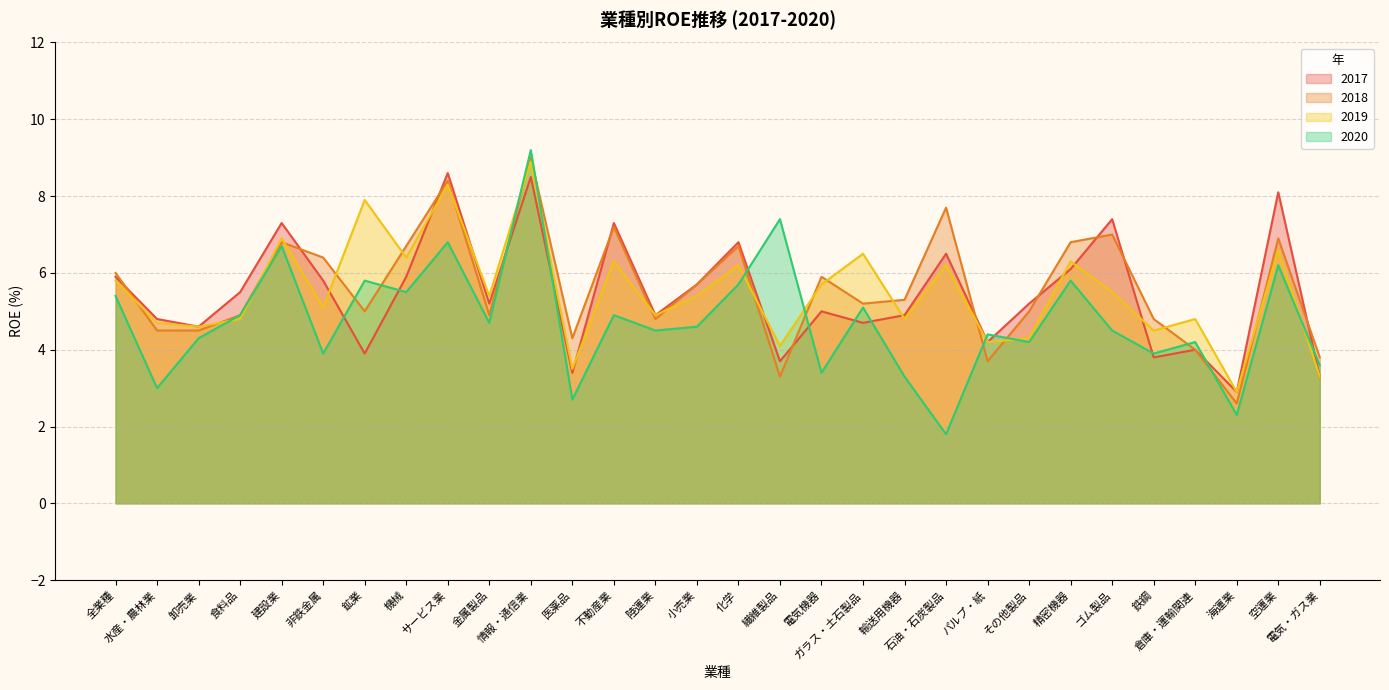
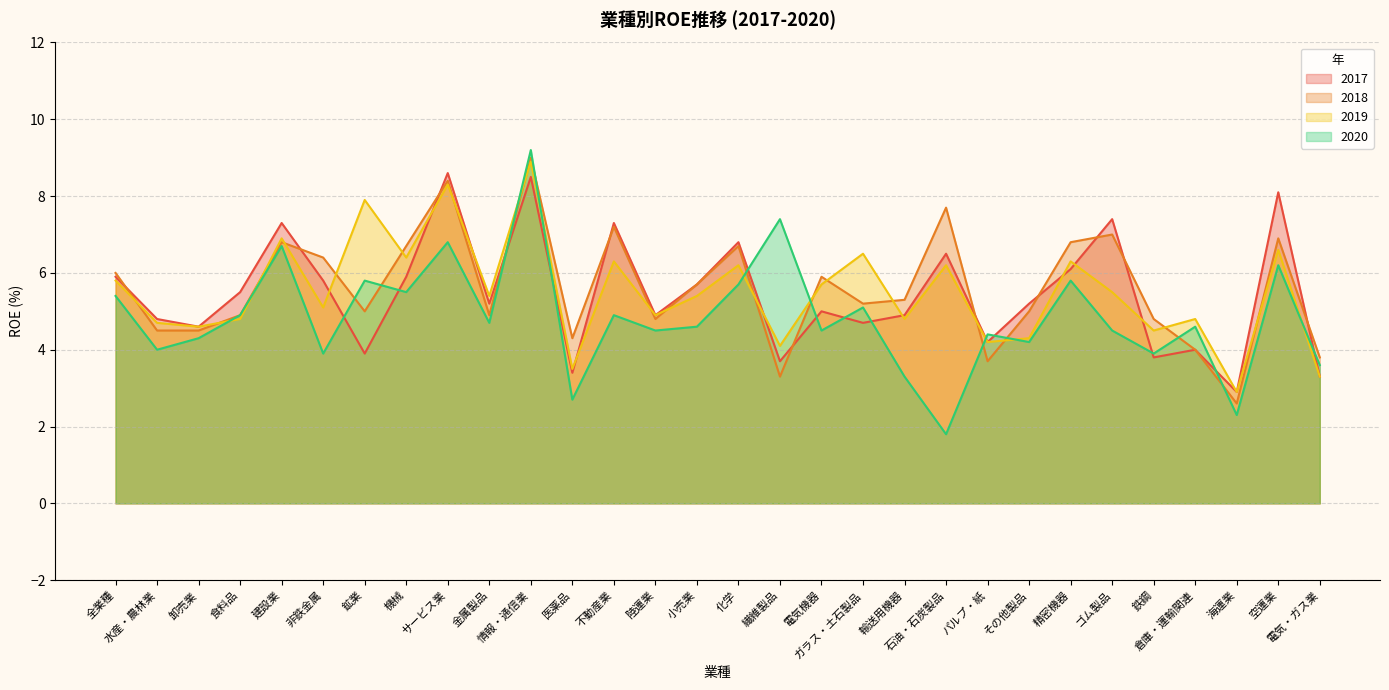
  {
    "2020": {
      "全業種": 5.4,
-     "水産・農林業": 3,
+     "水産・農林業": 4,
      "卸売業": 4.3,
      "建設業": 6.7,
      "非鉄金属": 3.9,
      "鉱業": 5.8,
      "機械": 5.5,
      "サービス業": 6.8,
      "金属製品": 4.7,
      "情報・通信業": 9.2,
      "医薬品": 2.7,
      "不動産業": 4.9,
      "陸運業": 4.5,
      "小売業": 4.6,
      "化学": 5.7,
      "繊維製品": 7.4,
-     "電気機器": 3.4,
+     "電気機器": 4.5,
      "ガラス・土石製品": 5.1,
      "輸送用機器": 3.3,
      "石油・石炭製品": 1.8,
      "パルプ・紙": 4.4,
      "その他製品": 4.2,
      "精密機器": 5.8,
      "ゴム製品": 4.5,
      "鉄鋼": 3.9,
-     "倉庫・運輸関連": 4.2,
+     "倉庫・運輸関連": 4.6,
      "海運業": 2.3,
      "空運業": 6.2,
      "電気・ガス業": 3.6
    }
  }
